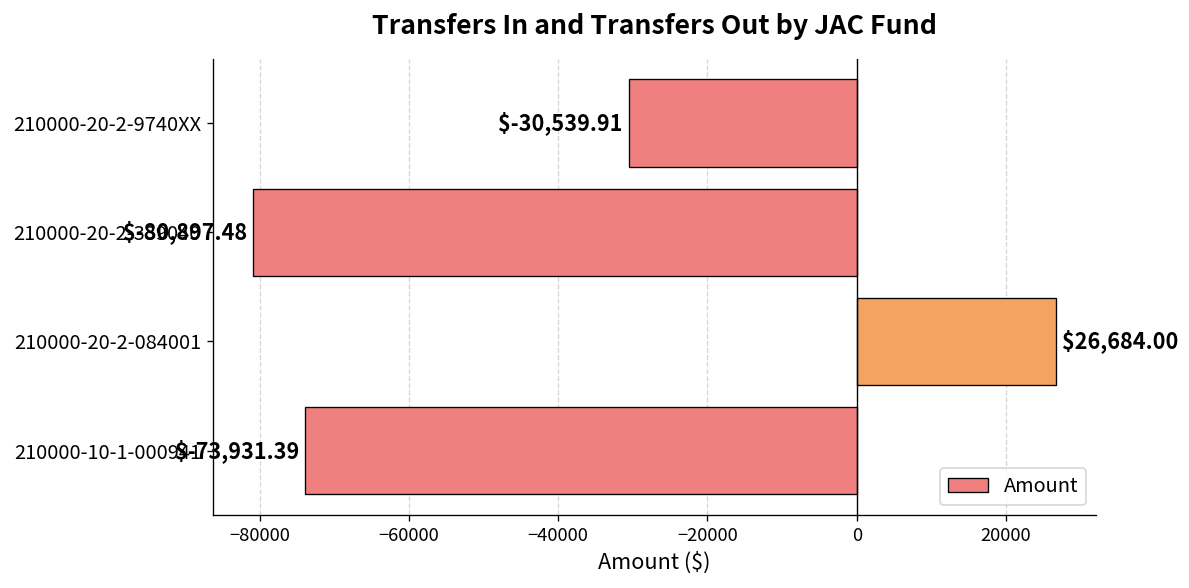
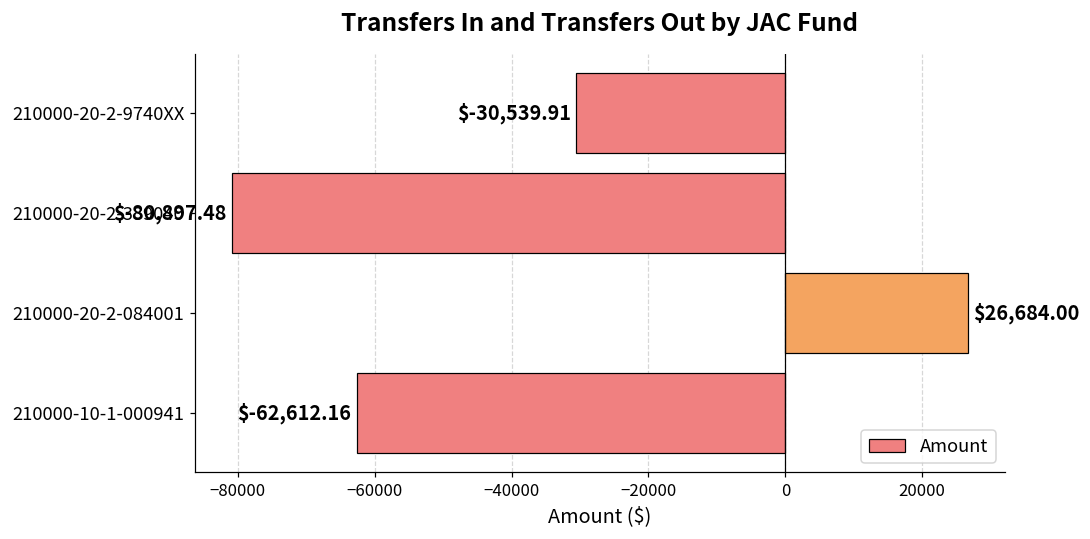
  {
    "210000-20-2-9740XX": "$-30,539.91",
    "210000-20-2-339040": "$-80,897.48",
    "210000-20-2-084001": "$26,684.00",
-   "210000-10-1-000941": "$-73,931.39"
+   "210000-10-1-000941": "$-62,612.16"
  }
